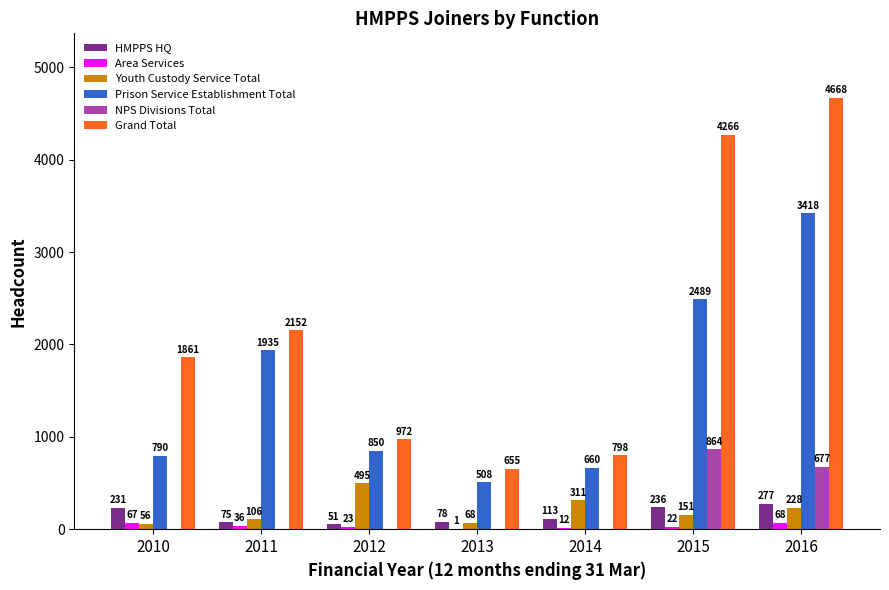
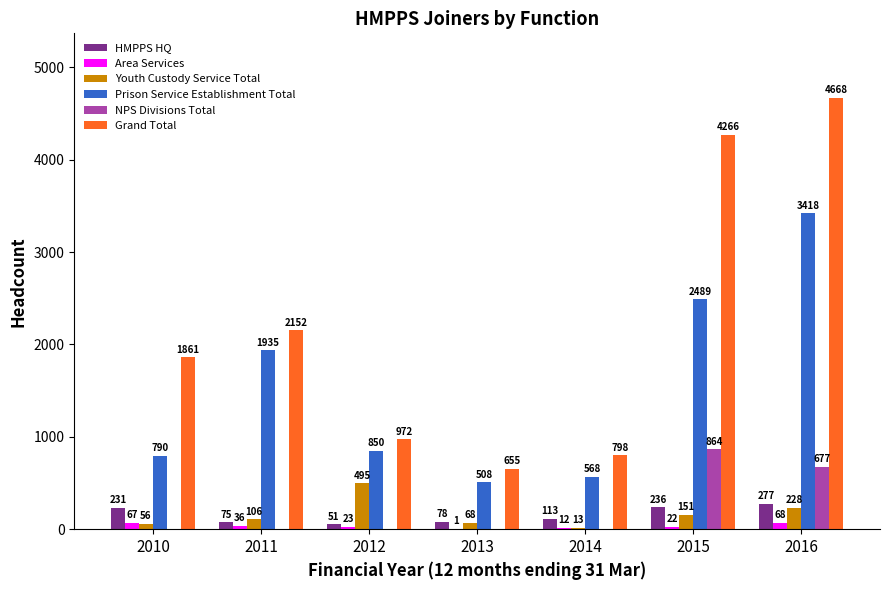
  {
    "HMPPS HQ": {
      "2010": 231,
      "2011": 75,
      "2012": 51,
      "2013": 78,
      "2014": 113,
      "2015": 236,
      "2016": 277
    },
    "Area Services": {
      "2010": 67,
      "2011": 36,
      "2012": 23,
      "2013": 1,
      "2014": 12,
      "2015": 22,
      "2016": 68
    },
    "Youth Custody Service Total": {
      "2010": 56,
      "2011": 106,
      "2012": 495,
      "2013": 68,
-     "2014": 311,
+     "2014": 13,
      "2015": 151,
      "2016": 228
    },
    "Prison Service Establishment Total": {
      "2010": 790,
      "2011": 1935,
      "2012": 850,
      "2013": 508,
-     "2014": 660,
+     "2014": 568,
      "2015": 2489,
      "2016": 3418
    },
    "NPS Divisions Total": {
      "2015": 864,
      "2016": 677
    },
    "Grand Total": {
      "2010": 1861,
      "2011": 2152,
      "2012": 972,
      "2013": 655,
      "2014": 798,
      "2015": 4266,
      "2016": 4668
    }
  }
